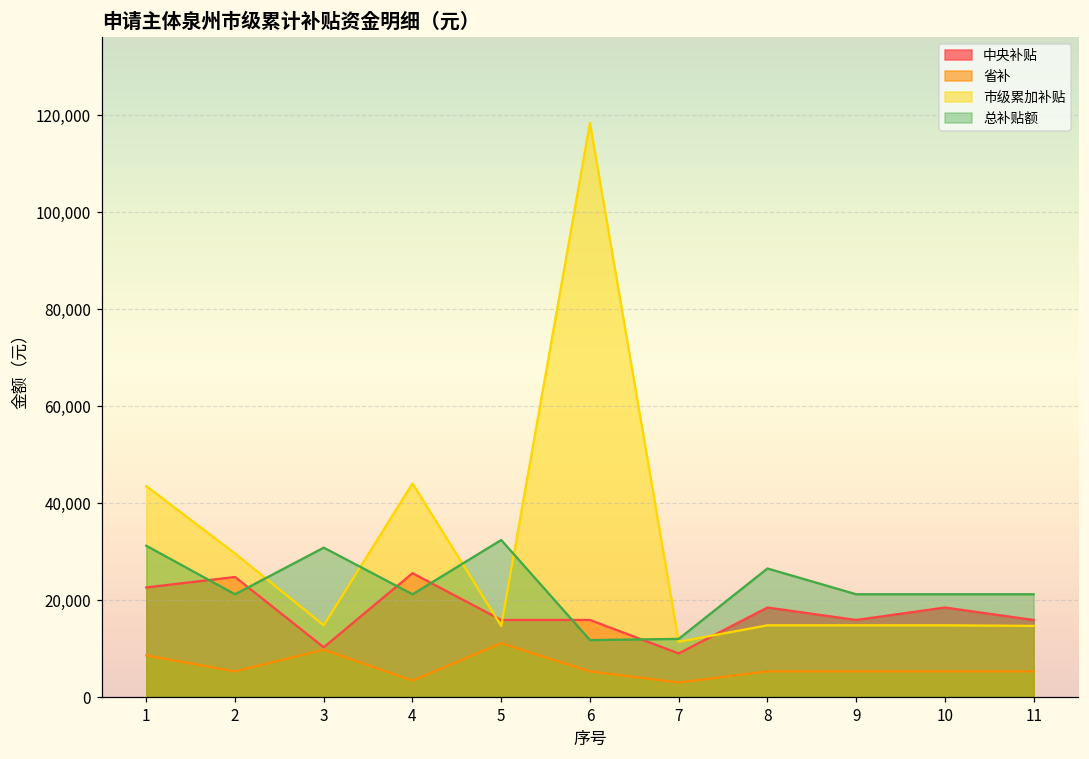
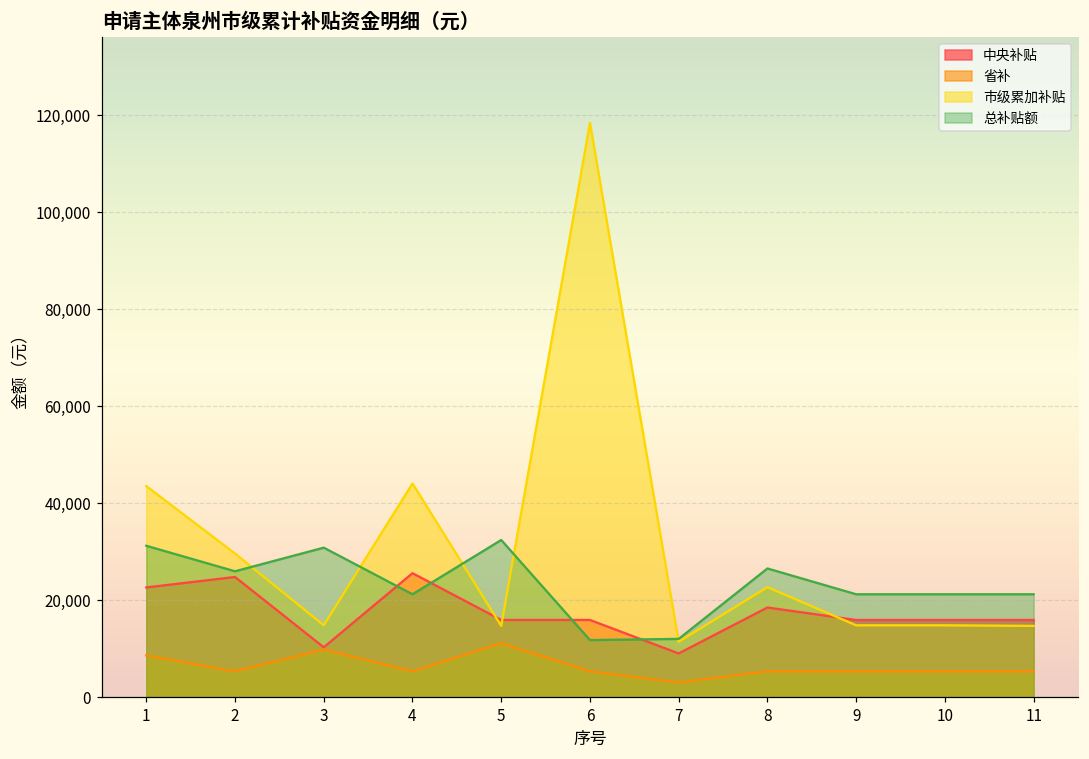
  {
    "中央补贴": {
      "1": "23,000",
      "2": "25,000",
      "4": "26,000",
      "5": "16,000",
      "6": "16,000",
      "7": "9,000",
      "8": "18,000",
      "9": "16,000",
-     "10": "18,000",
+     "10": "16,000",
      "11": "16,000"
    },
    "省补": {
      "1": "9,000",
      "2": "5,000",
-     "4": "3,000",
+     "4": "5,000",
      "5": "11,000",
      "6": "5,000",
      "7": "3,000",
      "8": "5,000",
      "9": "5,000",
      "10": "5,000",
      "11": "5,000"
    },
    "市级累加补贴": {
      "1": "44,000",
      "2": "30,000",
      "3": "15,000",
      "4": "44,000",
      "5": "15,000",
      "6": "118,000",
      "7": "11,000",
-     "8": "15,000",
+     "8": "23,000",
      "9": "15,000",
      "10": "15,000",
      "11": "15,000"
    },
    "总补贴额": {
      "1": "31,000",
-     "2": "21,000",
+     "2": "26,000",
      "3": "31,000",
      "4": "21,000",
      "5": "32,000",
      "6": "12,000",
      "7": "12,000",
      "8": "27,000",
      "9": "21,000",
      "10": "21,000",
      "11": "21,000"
    }
  }
